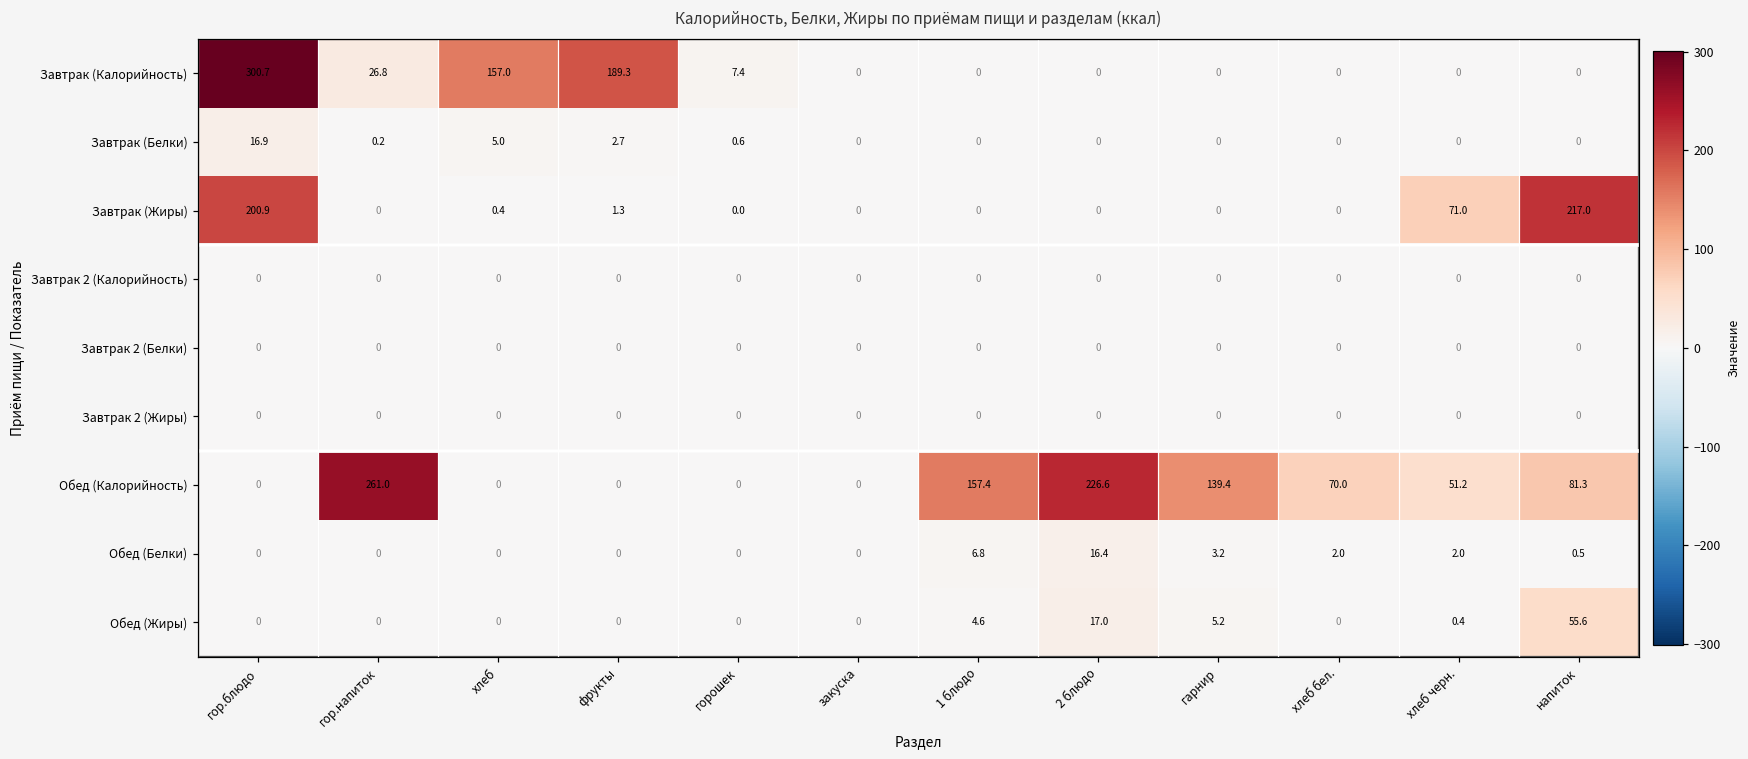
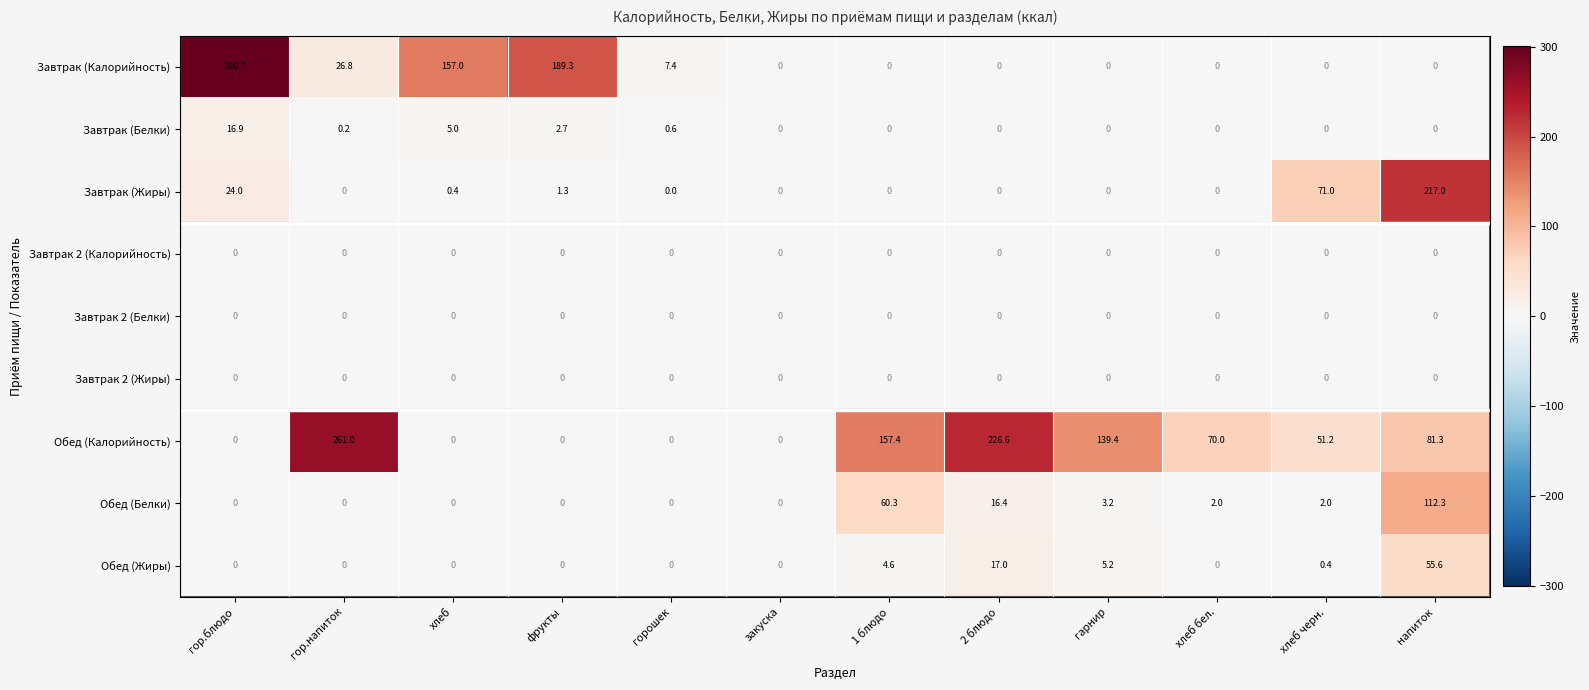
  {
    "Завтрак (Калорийность)": {
      "гор.блюдо": 300.7,
      "гор.напиток": 26.8,
      "хлеб": 157.0,
      "фрукты": 189.3,
      "горошек": 7.4,
      "закуска": 0,
      "1 блюдо": 0,
      "2 блюдо": 0,
      "гарнир": 0,
      "хлеб бел.": 0,
      "хлеб черн.": 0,
      "напиток": 0
    },
    "Завтрак (Белки)": {
      "гор.блюдо": 16.9,
      "гор.напиток": 0.2,
      "хлеб": 5.0,
      "фрукты": 2.7,
      "горошек": 0.6,
      "закуска": 0,
      "1 блюдо": 0,
      "2 блюдо": 0,
      "гарнир": 0,
      "хлеб бел.": 0,
      "хлеб черн.": 0,
      "напиток": 0
    },
    "Завтрак (Жиры)": {
-     "гор.блюдо": 200.9,
+     "гор.блюдо": 24.0,
      "гор.напиток": 0,
      "хлеб": 0.4,
      "фрукты": 1.3,
      "горошек": 0.0,
      "закуска": 0,
      "1 блюдо": 0,
      "2 блюдо": 0,
      "гарнир": 0,
      "хлеб бел.": 0,
      "хлеб черн.": 71.0,
      "напиток": 217.0
    },
    "Завтрак 2 (Калорийность)": {
      "гор.блюдо": 0,
      "гор.напиток": 0,
      "хлеб": 0,
      "фрукты": 0,
      "горошек": 0,
      "закуска": 0,
      "1 блюдо": 0,
      "2 блюдо": 0,
      "гарнир": 0,
      "хлеб бел.": 0,
      "хлеб черн.": 0,
      "напиток": 0
    },
    "Завтрак 2 (Белки)": {
      "гор.блюдо": 0,
      "гор.напиток": 0,
      "хлеб": 0,
      "фрукты": 0,
      "горошек": 0,
      "закуска": 0,
      "1 блюдо": 0,
      "2 блюдо": 0,
      "гарнир": 0,
      "хлеб бел.": 0,
      "хлеб черн.": 0,
      "напиток": 0
    },
    "Завтрак 2 (Жиры)": {
      "гор.блюдо": 0,
      "гор.напиток": 0,
      "хлеб": 0,
      "фрукты": 0,
      "горошек": 0,
      "закуска": 0,
      "1 блюдо": 0,
      "2 блюдо": 0,
      "гарнир": 0,
      "хлеб бел.": 0,
      "хлеб черн.": 0,
      "напиток": 0
    },
    "Обед (Калорийность)": {
      "гор.блюдо": 0,
      "гор.напиток": 261.0,
      "хлеб": 0,
      "фрукты": 0,
      "горошек": 0,
      "закуска": 0,
      "1 блюдо": 157.4,
      "2 блюдо": 226.6,
      "гарнир": 139.4,
      "хлеб бел.": 70.0,
      "хлеб черн.": 51.2,
      "напиток": 81.3
    },
    "Обед (Белки)": {
      "гор.блюдо": 0,
      "гор.напиток": 0,
      "хлеб": 0,
      "фрукты": 0,
      "горошек": 0,
      "закуска": 0,
-     "1 блюдо": 6.8,
+     "1 блюдо": 60.3,
      "2 блюдо": 16.4,
      "гарнир": 3.2,
      "хлеб бел.": 2.0,
      "хлеб черн.": 2.0,
-     "напиток": 0.5
+     "напиток": 112.3
    },
    "Обед (Жиры)": {
      "гор.блюдо": 0,
      "гор.напиток": 0,
      "хлеб": 0,
      "фрукты": 0,
      "горошек": 0,
      "закуска": 0,
      "1 блюдо": 4.6,
      "2 блюдо": 17.0,
      "гарнир": 5.2,
      "хлеб бел.": 0,
      "хлеб черн.": 0.4,
      "напиток": 55.6
    }
  }
